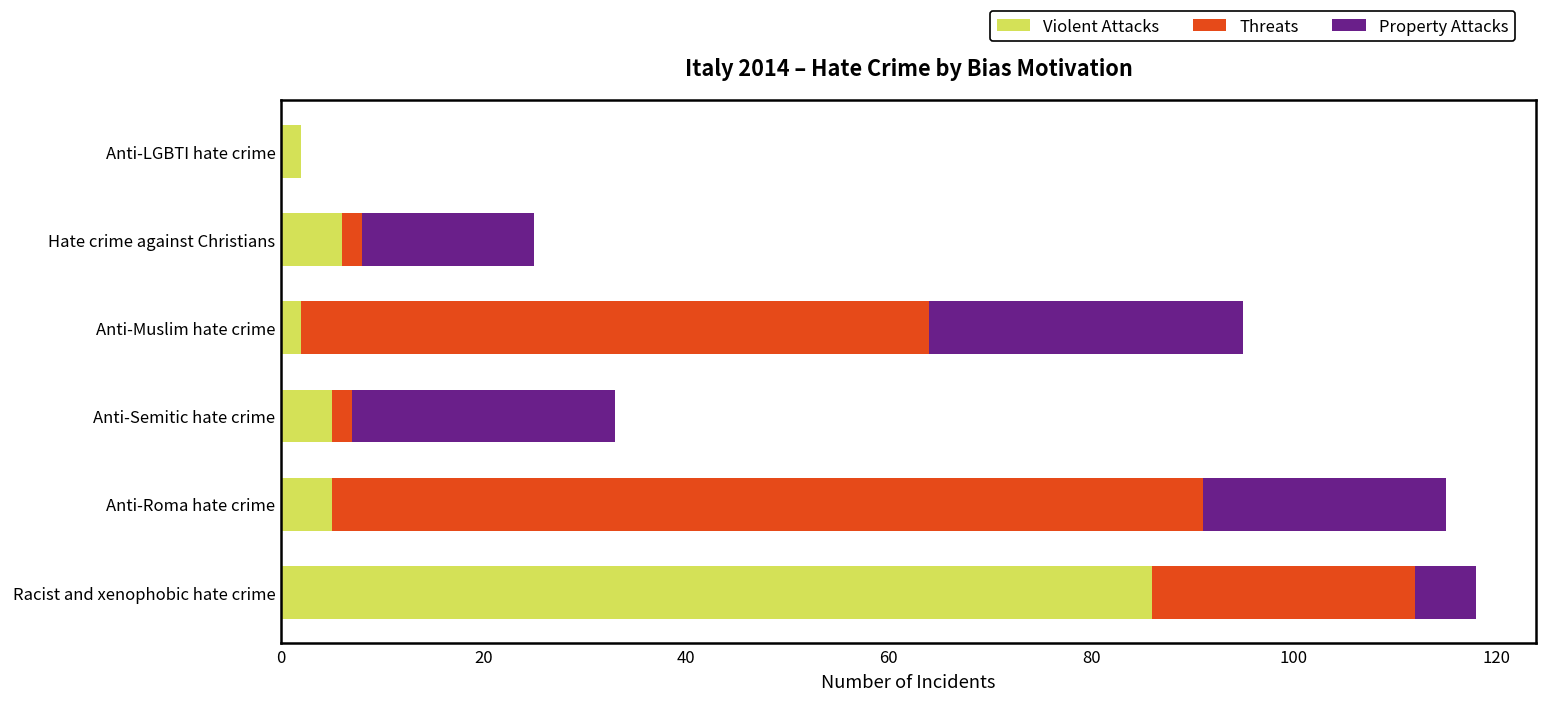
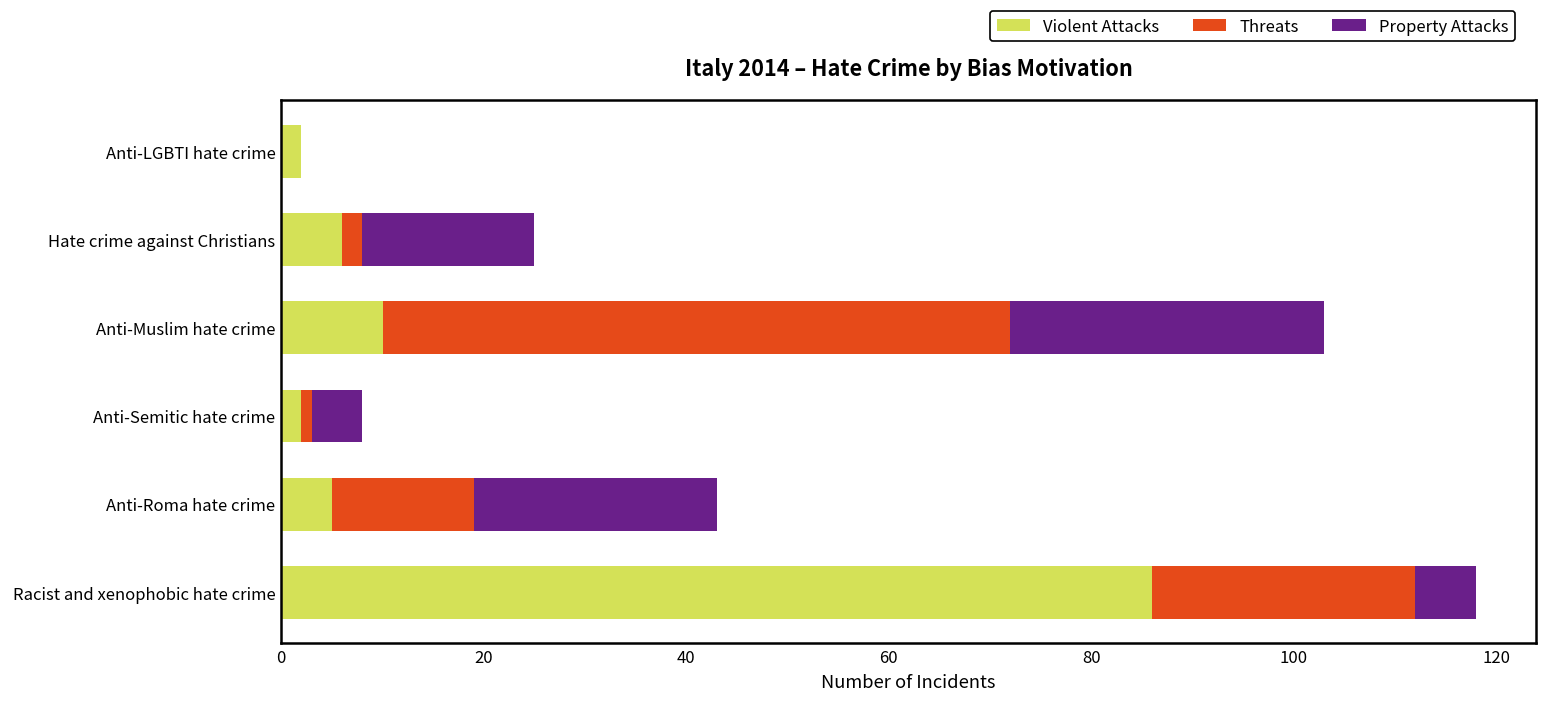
  {
    "Violent Attacks": {
      "Anti-LGBTI hate crime": 2,
      "Hate crime against Christians": 6,
-     "Anti-Muslim hate crime": 2,
-     "Anti-Semitic hate crime": 5,
+     "Anti-Muslim hate crime": 10,
+     "Anti-Semitic hate crime": 2,
      "Anti-Roma hate crime": 5,
      "Racist and xenophobic hate crime": 86
    },
    "Threats": {
      "Anti-LGBTI hate crime": 0,
      "Hate crime against Christians": 2,
      "Anti-Muslim hate crime": 62,
-     "Anti-Semitic hate crime": 2,
-     "Anti-Roma hate crime": 86,
+     "Anti-Semitic hate crime": 1,
+     "Anti-Roma hate crime": 14,
      "Racist and xenophobic hate crime": 26
    },
    "Property Attacks": {
      "Anti-LGBTI hate crime": 0,
      "Hate crime against Christians": 17,
      "Anti-Muslim hate crime": 31,
-     "Anti-Semitic hate crime": 26,
+     "Anti-Semitic hate crime": 5,
      "Anti-Roma hate crime": 24,
      "Racist and xenophobic hate crime": 6
    }
  }
